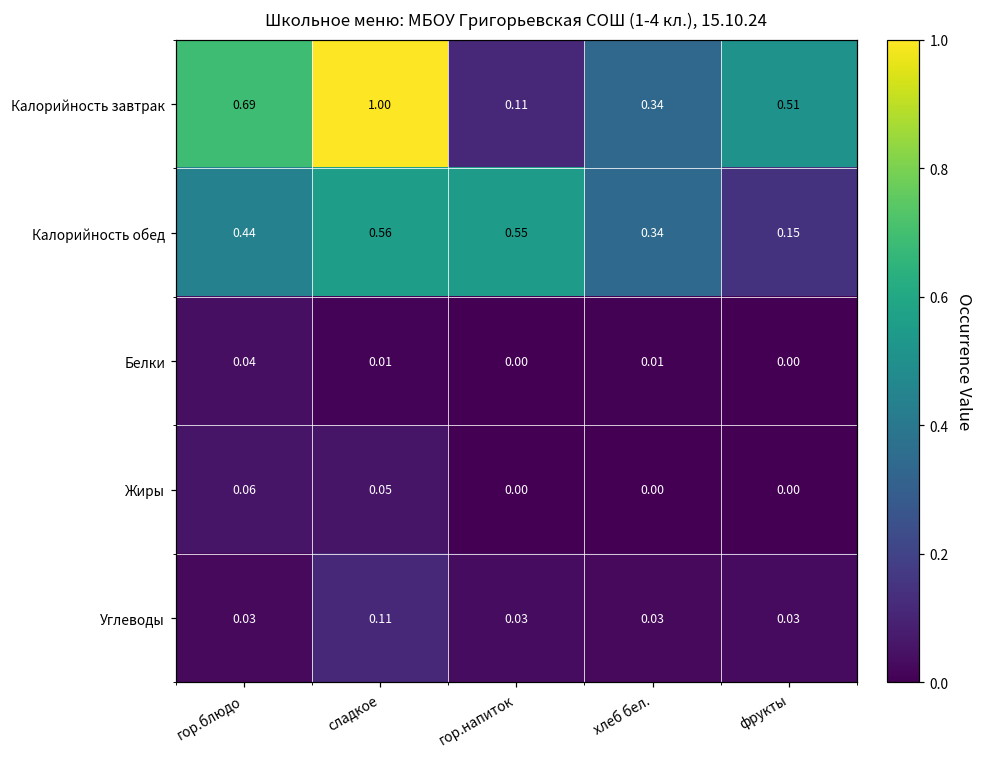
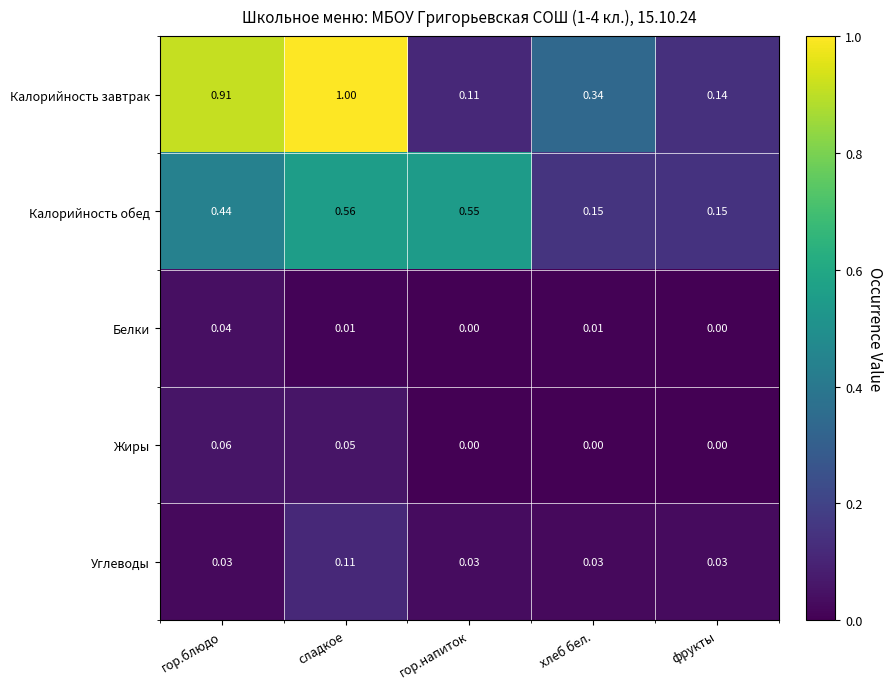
  {
    "Калорийность завтрак": {
-     "гор.блюдо": 0.69,
+     "гор.блюдо": 0.91,
      "сладкое": 1.00,
      "гор.напиток": 0.11,
      "хлеб бел.": 0.34,
-     "фрукты": 0.51
+     "фрукты": 0.14
    },
    "Калорийность обед": {
      "гор.блюдо": 0.44,
      "сладкое": 0.56,
      "гор.напиток": 0.55,
-     "хлеб бел.": 0.34,
+     "хлеб бел.": 0.15,
      "фрукты": 0.15
    },
    "Белки": {
      "гор.блюдо": 0.04,
      "сладкое": 0.01,
      "гор.напиток": 0.00,
      "хлеб бел.": 0.01,
      "фрукты": 0.00
    },
    "Жиры": {
      "гор.блюдо": 0.06,
      "сладкое": 0.05,
      "гор.напиток": 0.00,
      "хлеб бел.": 0.00,
      "фрукты": 0.00
    },
    "Углеводы": {
      "гор.блюдо": 0.03,
      "сладкое": 0.11,
      "гор.напиток": 0.03,
      "хлеб бел.": 0.03,
      "фрукты": 0.03
    }
  }
